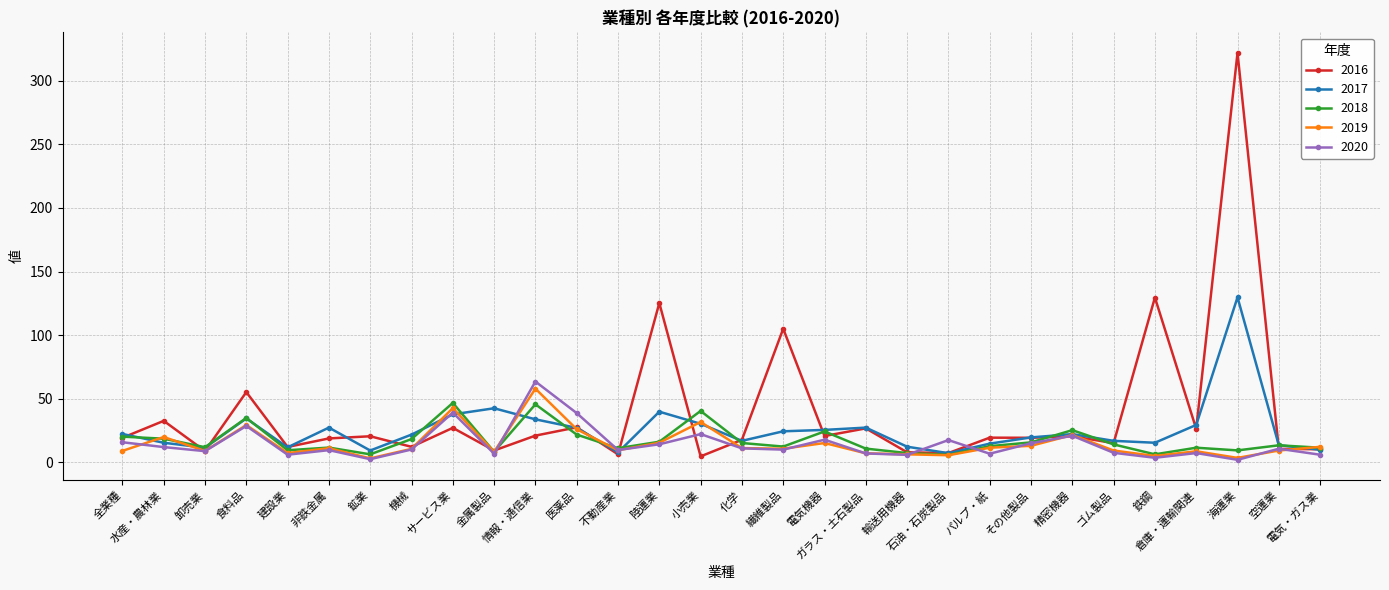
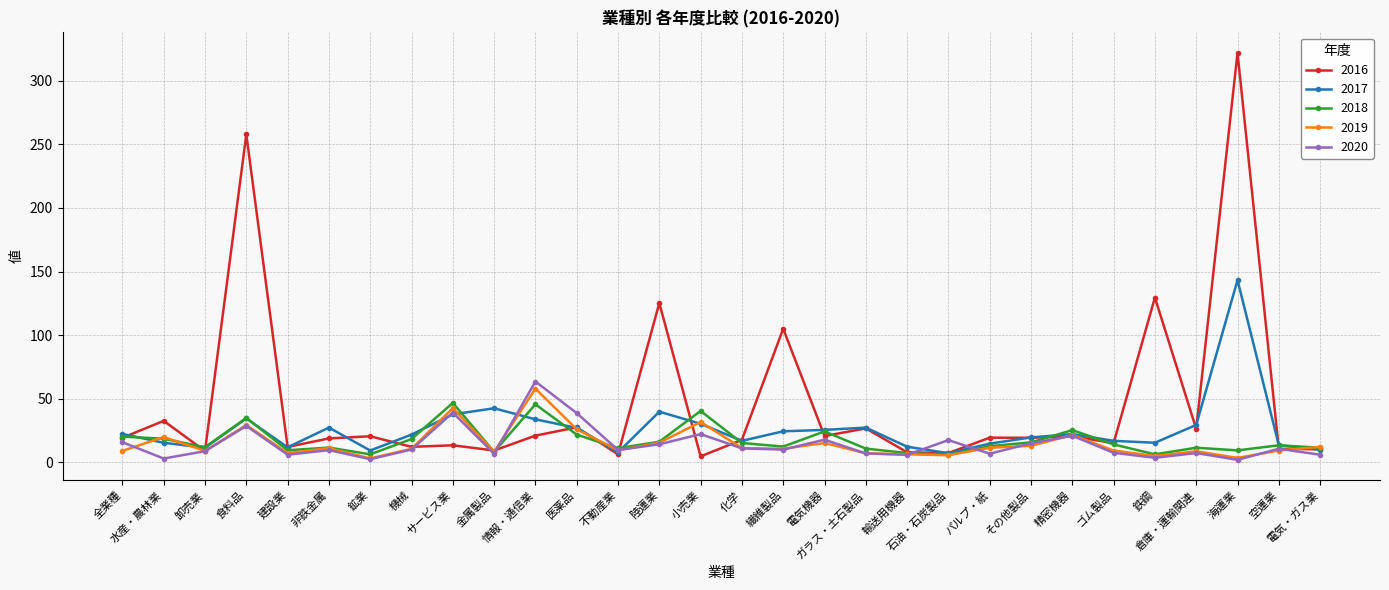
  {
    "2016": {
      "水産・農林業": 33,
-     "食料品": 55,
+     "食料品": 258,
      "非鉄金属": 19,
      "鉱業": 21,
-     "サービス業": 27,
+     "サービス業": 14,
      "情報・通信業": 21,
      "陸運業": 125,
      "小売業": 5,
      "繊維製品": 105,
      "電気機器": 21,
      "パルプ・紙": 20,
      "鉄鋼": 130,
      "倉庫・運輸関連": 26,
      "海運業": 322
    },
    "2017": {
      "全業種": 22,
      "水産・農林業": 16,
      "非鉄金属": 27,
      "鉱業": 9,
      "機械": 22,
      "金属製品": 43,
      "情報・通信業": 34,
      "陸運業": 40,
      "繊維製品": 25,
      "輸送用機器": 12,
      "パルプ・紙": 15,
      "鉄鋼": 16,
      "倉庫・運輸関連": 30,
-     "海運業": 130
+     "海運業": 143
    },
    "2018": {
      "建設業": 10,
      "鉱業": 6,
      "機械": 18,
      "サービス業": 47,
      "情報・通信業": 46,
      "医薬品": 22,
      "小売業": 41,
      "ガラス・土石製品": 11,
      "精密機器": 25,
      "倉庫・運輸関連": 12,
      "海運業": 10
    },
    "2019": {
      "全業種": 9,
      "サービス業": 43,
      "情報・通信業": 58,
      "電気機器": 15
    },
    "2020": {
      "全業種": 16,
-     "水産・農林業": 12,
+     "水産・農林業": 3,
      "情報・通信業": 64,
      "医薬品": 39,
      "小売業": 22,
      "電気機器": 18,
      "石油・石炭製品": 18,
      "パルプ・紙": 7,
      "電気・ガス業": 6
    }
  }
